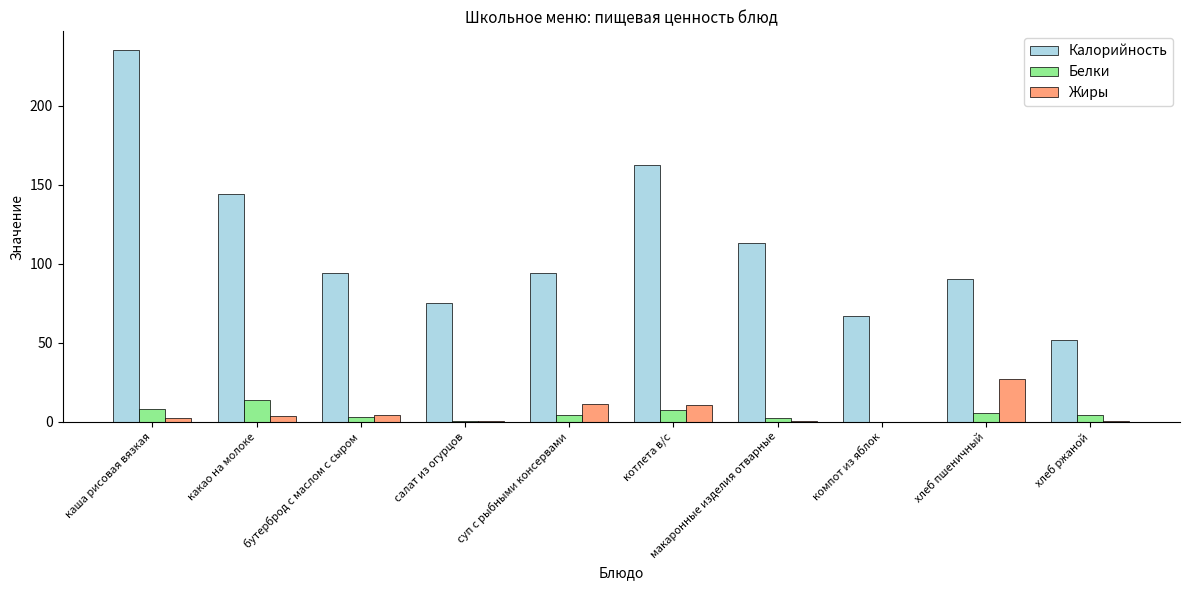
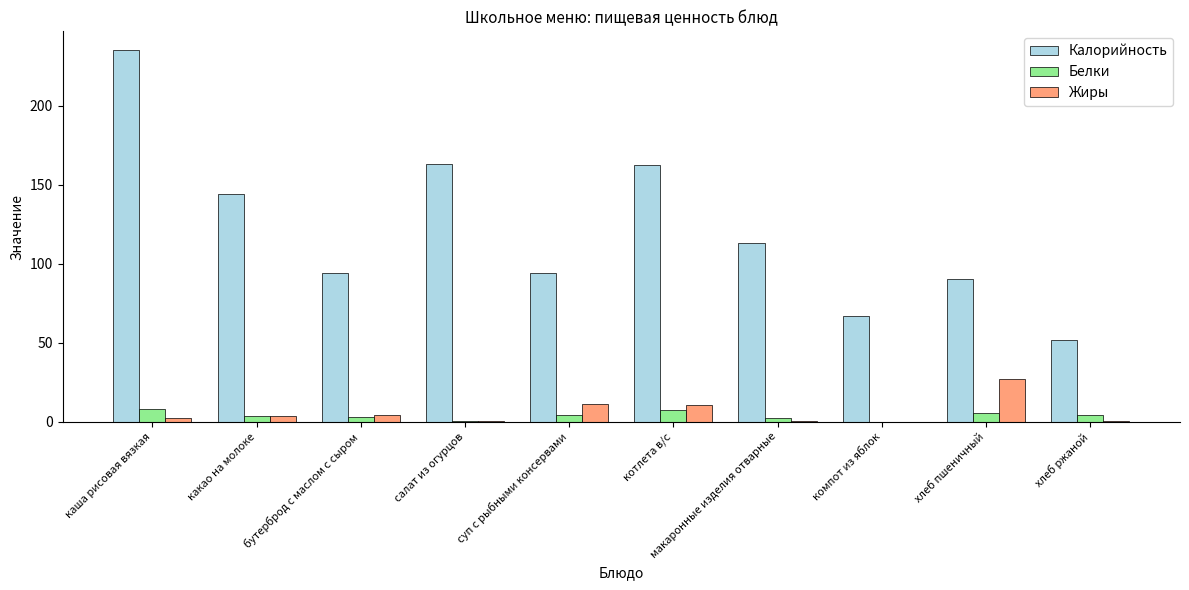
  {
    "Калорийность": {
      "каша рисовая вязкая": 235,
      "какао на молоке": 144,
      "бутерброд с маслом с сыром": 94,
-     "салат из огурцов": 75,
+     "салат из огурцов": 163,
      "суп с рыбными консервами": 94,
      "котлета в/с": 163,
      "макаронные изделия отварные": 113,
      "компот из яблок": 67,
      "хлеб пшеничный": 90,
      "хлеб ржаной": 52
    },
    "Белки": {
      "каша рисовая вязкая": 8,
-     "какао на молоке": 14,
+     "какао на молоке": 4,
      "бутерброд с маслом с сыром": 3,
      "суп с рыбными консервами": 4,
      "котлета в/с": 8,
      "макаронные изделия отварные": 2,
      "хлеб пшеничный": 5,
      "хлеб ржаной": 4
    },
    "Жиры": {
      "каша рисовая вязкая": 3,
      "какао на молоке": 3,
      "бутерброд с маслом с сыром": 4,
      "суп с рыбными консервами": 11,
      "котлета в/с": 10,
      "компот из яблок": 0,
      "хлеб пшеничный": 27
    }
  }
